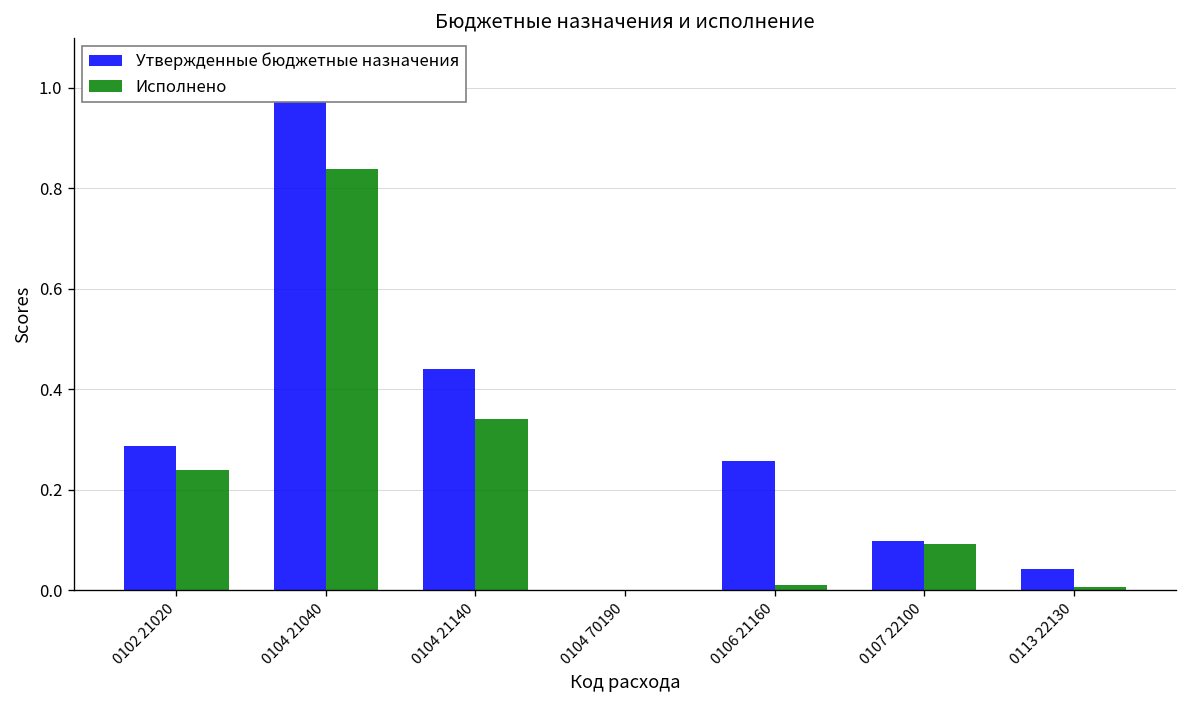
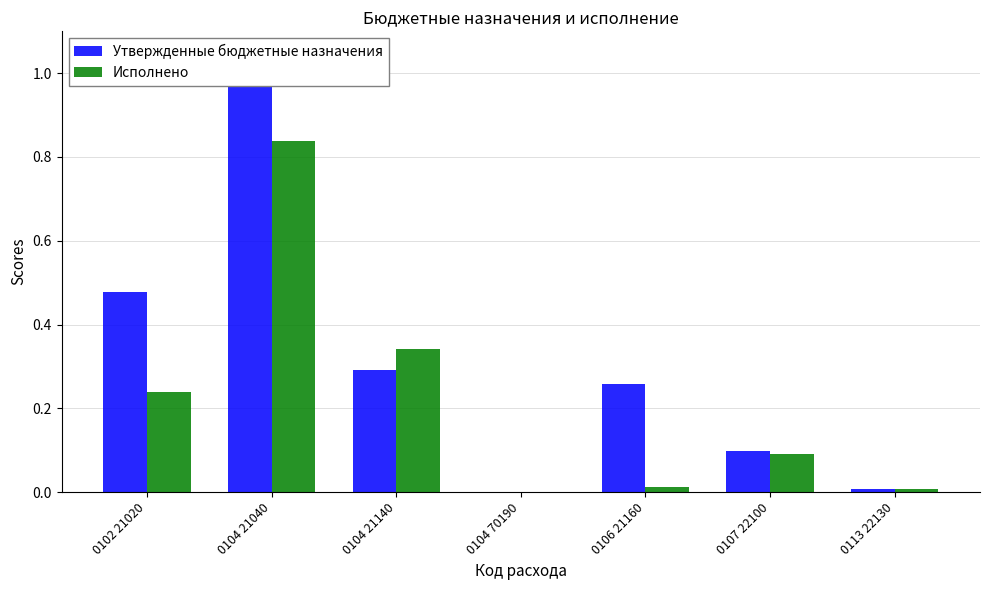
  {
    "Утвержденные бюджетные назначения": {
-     "0102 21020": 0.29,
-     "0104 21140": 0.44,
+     "0102 21020": 0.48,
+     "0104 21140": 0.29,
      "0106 21160": 0.26,
      "0107 22100": 0.10,
-     "0113 22130": 0.04
+     "0113 22130": 0.01
    },
    "Исполнено": {
      "0102 21020": 0.24,
      "0104 21040": 0.84,
      "0104 21140": 0.34,
      "0106 21160": 0.01,
      "0107 22100": 0.09,
      "0113 22130": 0.01
    }
  }
